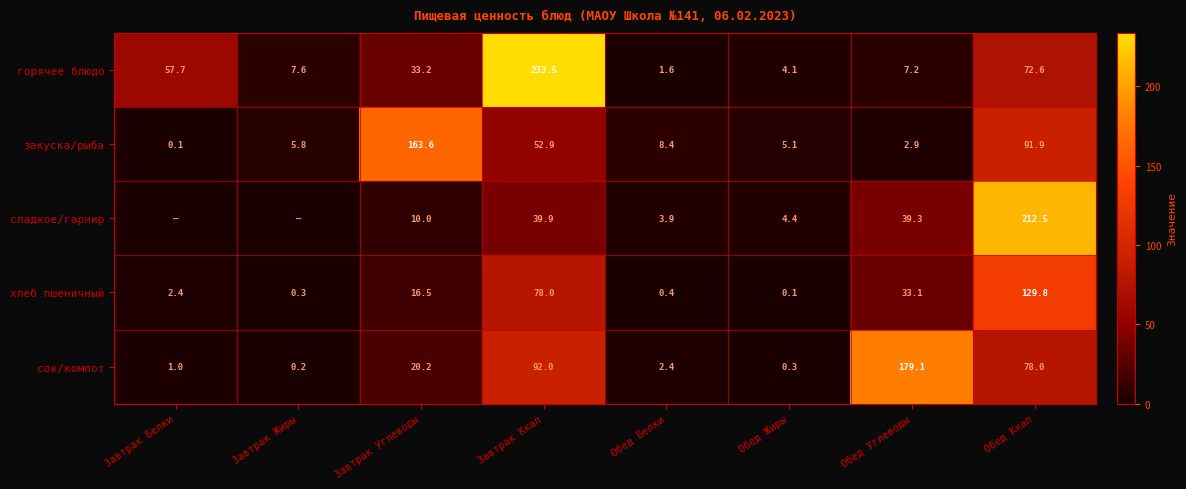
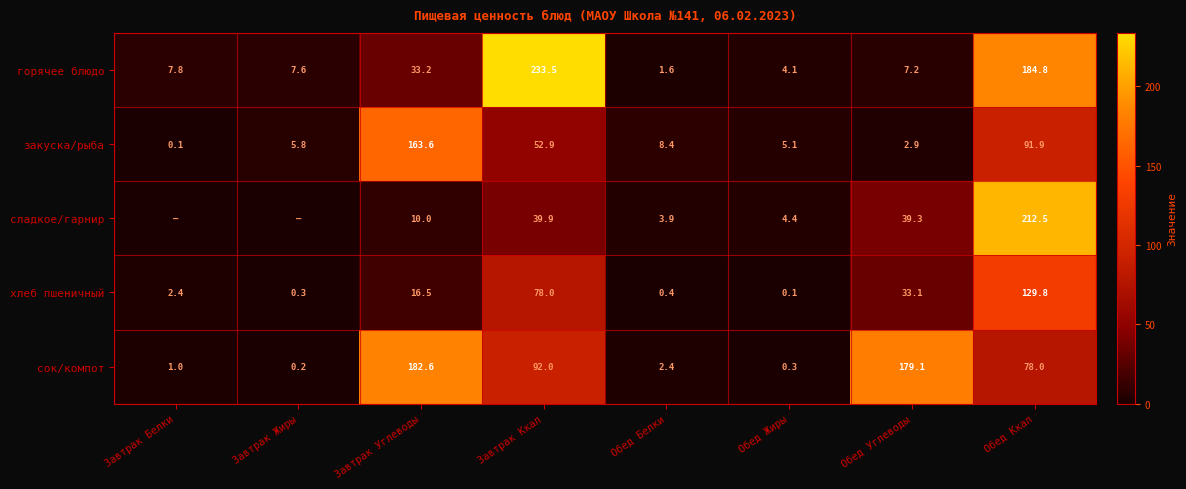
  {
    "горячее блюдо": {
-     "Завтрак Белки": 57.7,
+     "Завтрак Белки": 7.8,
      "Завтрак Жиры": 7.6,
      "Завтрак Углеводы": 33.2,
      "Завтрак Ккал": 233.5,
      "Обед Белки": 1.6,
      "Обед Жиры": 4.1,
      "Обед Углеводы": 7.2,
-     "Обед Ккал": 72.6
+     "Обед Ккал": 184.8
    },
    "закуска/рыба": {
      "Завтрак Белки": 0.1,
      "Завтрак Жиры": 5.8,
      "Завтрак Углеводы": 163.6,
      "Завтрак Ккал": 52.9,
      "Обед Белки": 8.4,
      "Обед Жиры": 5.1,
      "Обед Углеводы": 2.9,
      "Обед Ккал": 91.9
    },
    "сладкое/гарнир": {
      "Завтрак Углеводы": 10.0,
      "Завтрак Ккал": 39.9,
      "Обед Белки": 3.9,
      "Обед Жиры": 4.4,
      "Обед Углеводы": 39.3,
      "Обед Ккал": 212.5
    },
    "хлеб пшеничный": {
      "Завтрак Белки": 2.4,
      "Завтрак Жиры": 0.3,
      "Завтрак Углеводы": 16.5,
      "Завтрак Ккал": 78.0,
      "Обед Белки": 0.4,
      "Обед Жиры": 0.1,
      "Обед Углеводы": 33.1,
      "Обед Ккал": 129.8
    },
    "сок/компот": {
      "Завтрак Белки": 1.0,
      "Завтрак Жиры": 0.2,
-     "Завтрак Углеводы": 20.2,
+     "Завтрак Углеводы": 182.6,
      "Завтрак Ккал": 92.0,
      "Обед Белки": 2.4,
      "Обед Жиры": 0.3,
      "Обед Углеводы": 179.1,
      "Обед Ккал": 78.0
    }
  }
